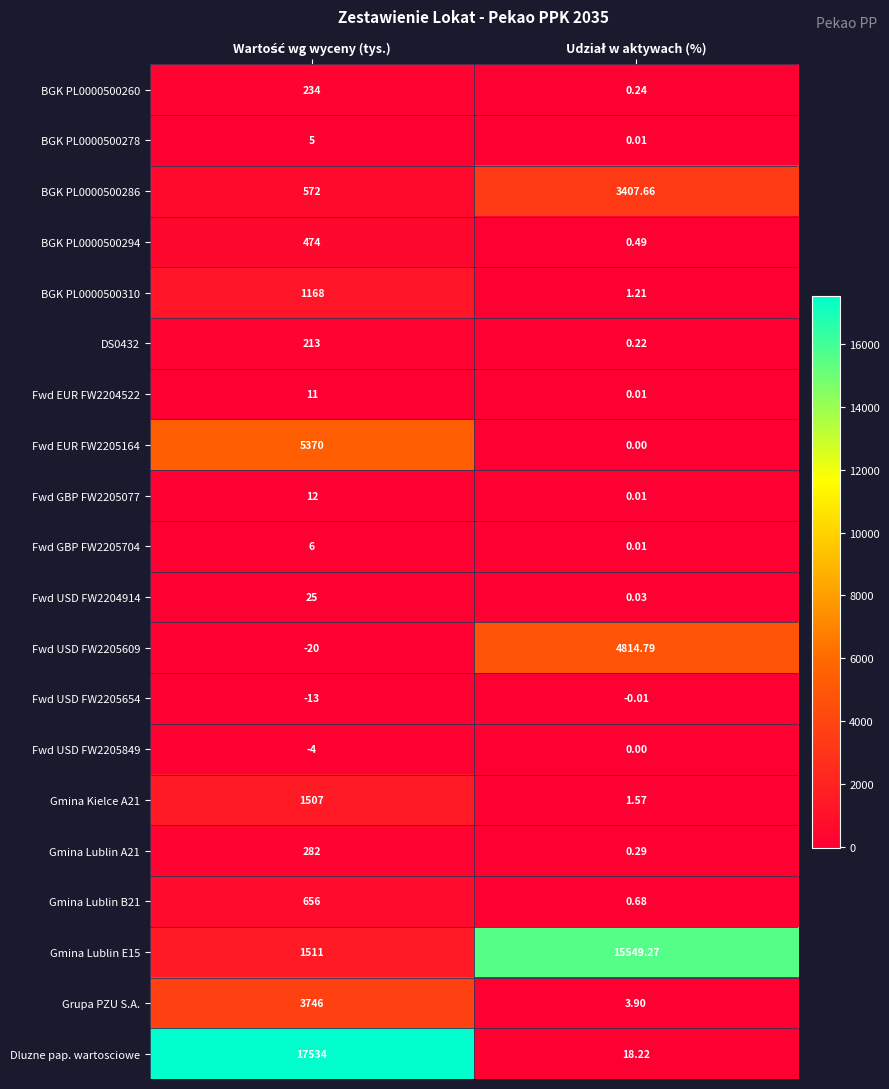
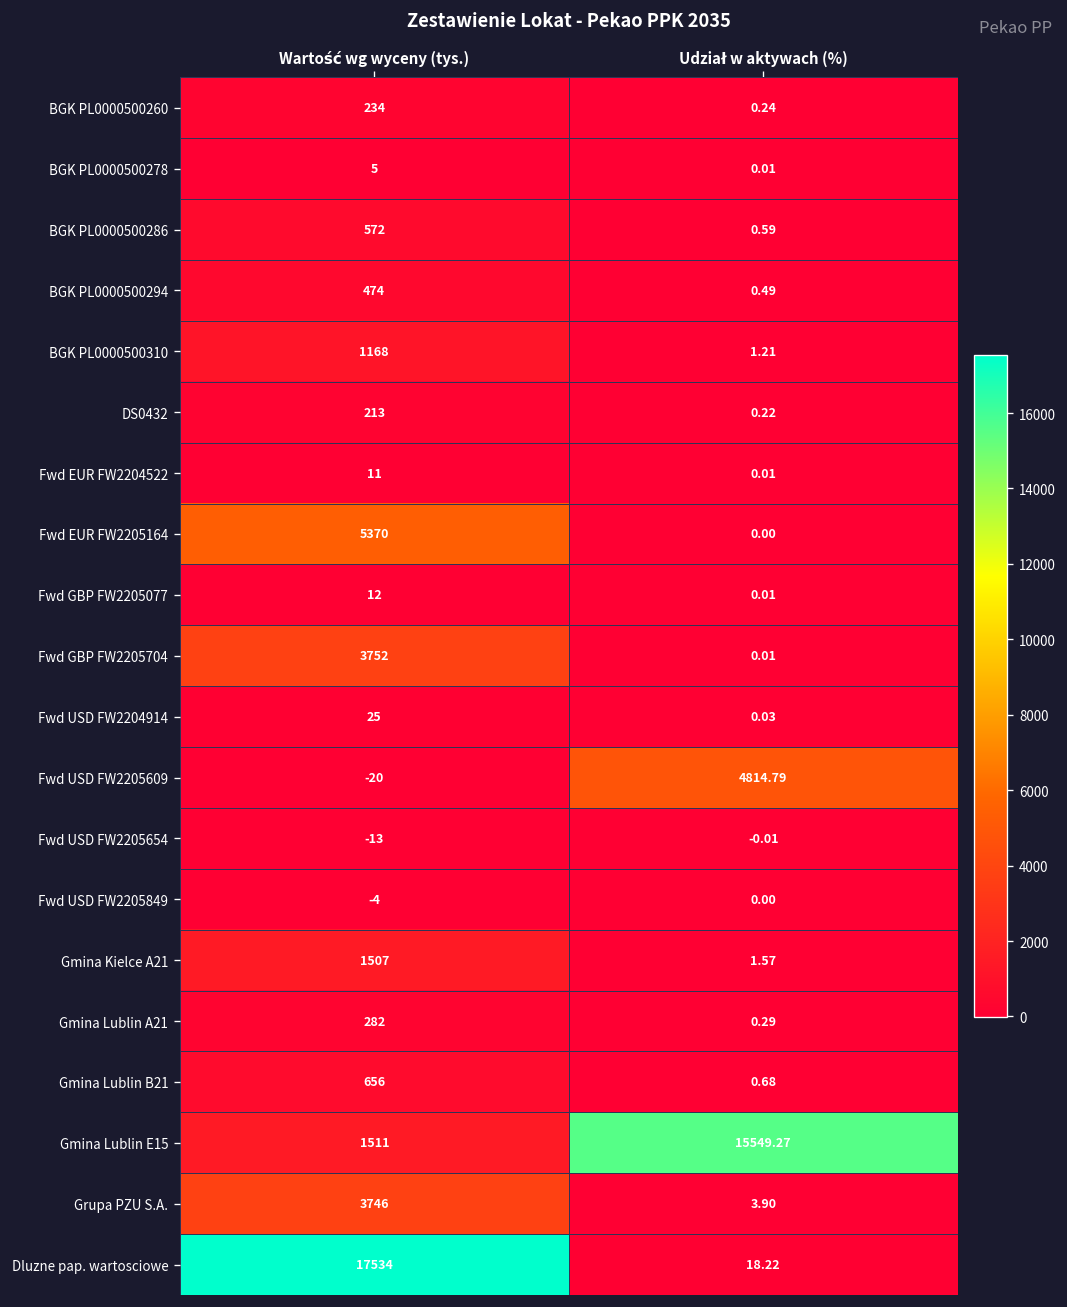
  {
    "BGK PL0000500260": {
      "Wartość wg wyceny (tys.)": 234,
      "Udział w aktywach (%)": 0.24
    },
    "BGK PL0000500278": {
      "Wartość wg wyceny (tys.)": 5,
      "Udział w aktywach (%)": 0.01
    },
    "BGK PL0000500286": {
      "Wartość wg wyceny (tys.)": 572,
-     "Udział w aktywach (%)": 3407.66
+     "Udział w aktywach (%)": 0.59
    },
    "BGK PL0000500294": {
      "Wartość wg wyceny (tys.)": 474,
      "Udział w aktywach (%)": 0.49
    },
    "BGK PL0000500310": {
      "Wartość wg wyceny (tys.)": 1168,
      "Udział w aktywach (%)": 1.21
    },
    "DS0432": {
      "Wartość wg wyceny (tys.)": 213,
      "Udział w aktywach (%)": 0.22
    },
    "Fwd EUR FW2204522": {
      "Wartość wg wyceny (tys.)": 11,
      "Udział w aktywach (%)": 0.01
    },
    "Fwd EUR FW2205164": {
      "Wartość wg wyceny (tys.)": 5370,
      "Udział w aktywach (%)": 0.00
    },
    "Fwd GBP FW2205077": {
      "Wartość wg wyceny (tys.)": 12,
      "Udział w aktywach (%)": 0.01
    },
    "Fwd GBP FW2205704": {
-     "Wartość wg wyceny (tys.)": 6,
+     "Wartość wg wyceny (tys.)": 3752,
      "Udział w aktywach (%)": 0.01
    },
    "Fwd USD FW2204914": {
      "Wartość wg wyceny (tys.)": 25,
      "Udział w aktywach (%)": 0.03
    },
    "Fwd USD FW2205609": {
      "Wartość wg wyceny (tys.)": -20,
      "Udział w aktywach (%)": 4814.79
    },
    "Fwd USD FW2205654": {
      "Wartość wg wyceny (tys.)": -13,
      "Udział w aktywach (%)": -0.01
    },
    "Fwd USD FW2205849": {
      "Wartość wg wyceny (tys.)": -4,
      "Udział w aktywach (%)": 0.00
    },
    "Gmina Kielce A21": {
      "Wartość wg wyceny (tys.)": 1507,
      "Udział w aktywach (%)": 1.57
    },
    "Gmina Lublin A21": {
      "Wartość wg wyceny (tys.)": 282,
      "Udział w aktywach (%)": 0.29
    },
    "Gmina Lublin B21": {
      "Wartość wg wyceny (tys.)": 656,
      "Udział w aktywach (%)": 0.68
    },
    "Gmina Lublin E15": {
      "Wartość wg wyceny (tys.)": 1511,
      "Udział w aktywach (%)": 15549.27
    },
    "Grupa PZU S.A.": {
      "Wartość wg wyceny (tys.)": 3746,
      "Udział w aktywach (%)": 3.90
    },
    "Dluzne pap. wartosciowe": {
      "Wartość wg wyceny (tys.)": 17534,
      "Udział w aktywach (%)": 18.22
    }
  }
